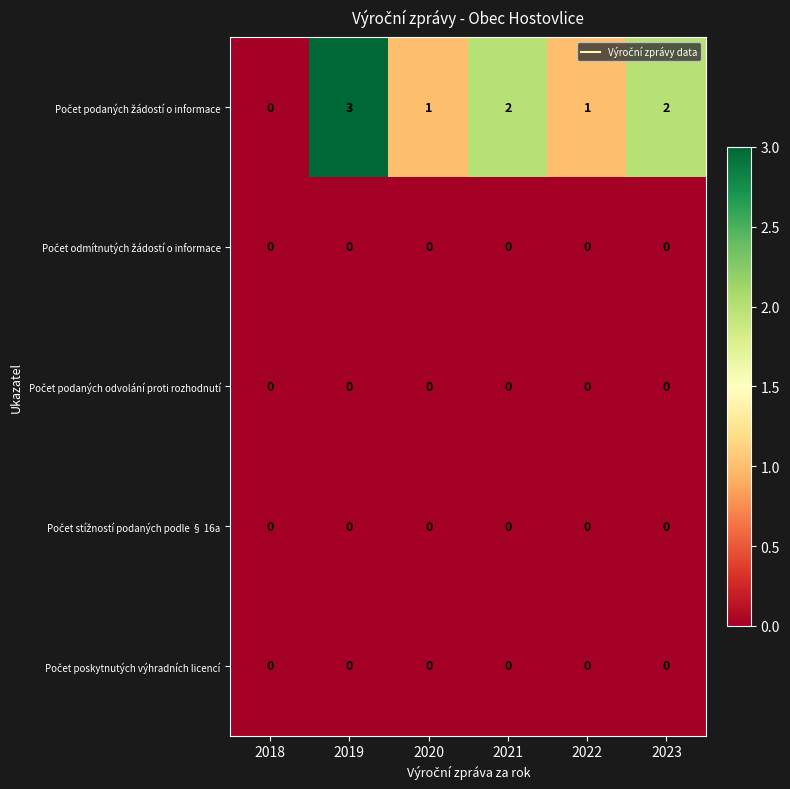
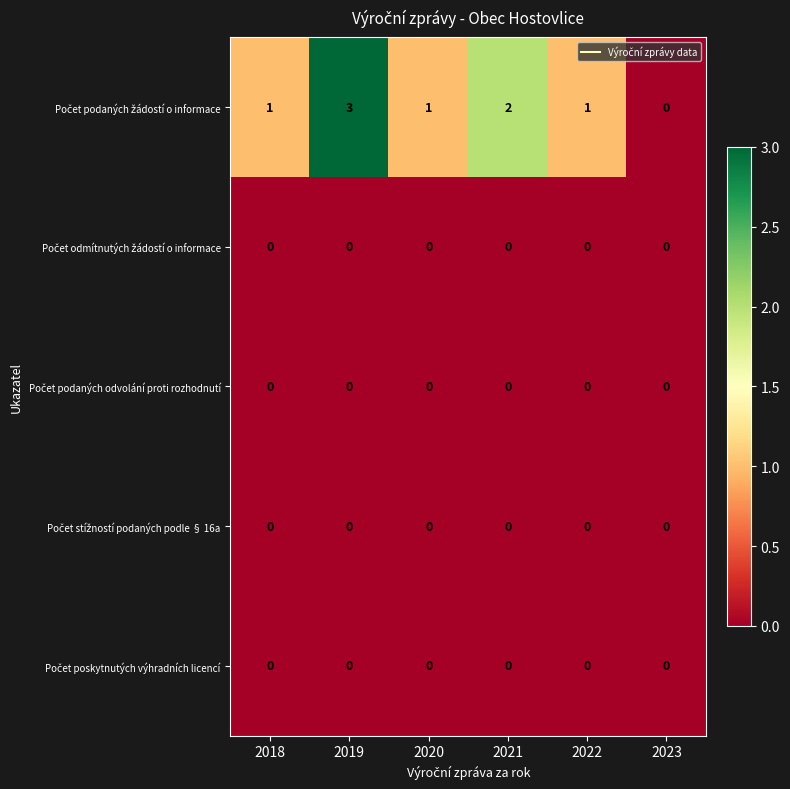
  {
    "Počet podaných žádostí o informace": {
-     "2018": 0,
+     "2018": 1,
      "2019": 3,
      "2020": 1,
      "2021": 2,
      "2022": 1,
-     "2023": 2
+     "2023": 0
    },
    "Počet odmítnutých žádostí o informace": {
      "2018": 0,
      "2019": 0,
      "2020": 0,
      "2021": 0,
      "2022": 0,
      "2023": 0
    },
    "Počet podaných odvolání proti rozhodnutí": {
      "2018": 0,
      "2019": 0,
      "2020": 0,
      "2021": 0,
      "2022": 0,
      "2023": 0
    },
    "Počet stížností podaných podle § 16a": {
      "2018": 0,
      "2019": 0,
      "2020": 0,
      "2021": 0,
      "2022": 0,
      "2023": 0
    },
    "Počet poskytnutých výhradních licencí": {
      "2018": 0,
      "2019": 0,
      "2020": 0,
      "2021": 0,
      "2022": 0,
      "2023": 0
    }
  }
